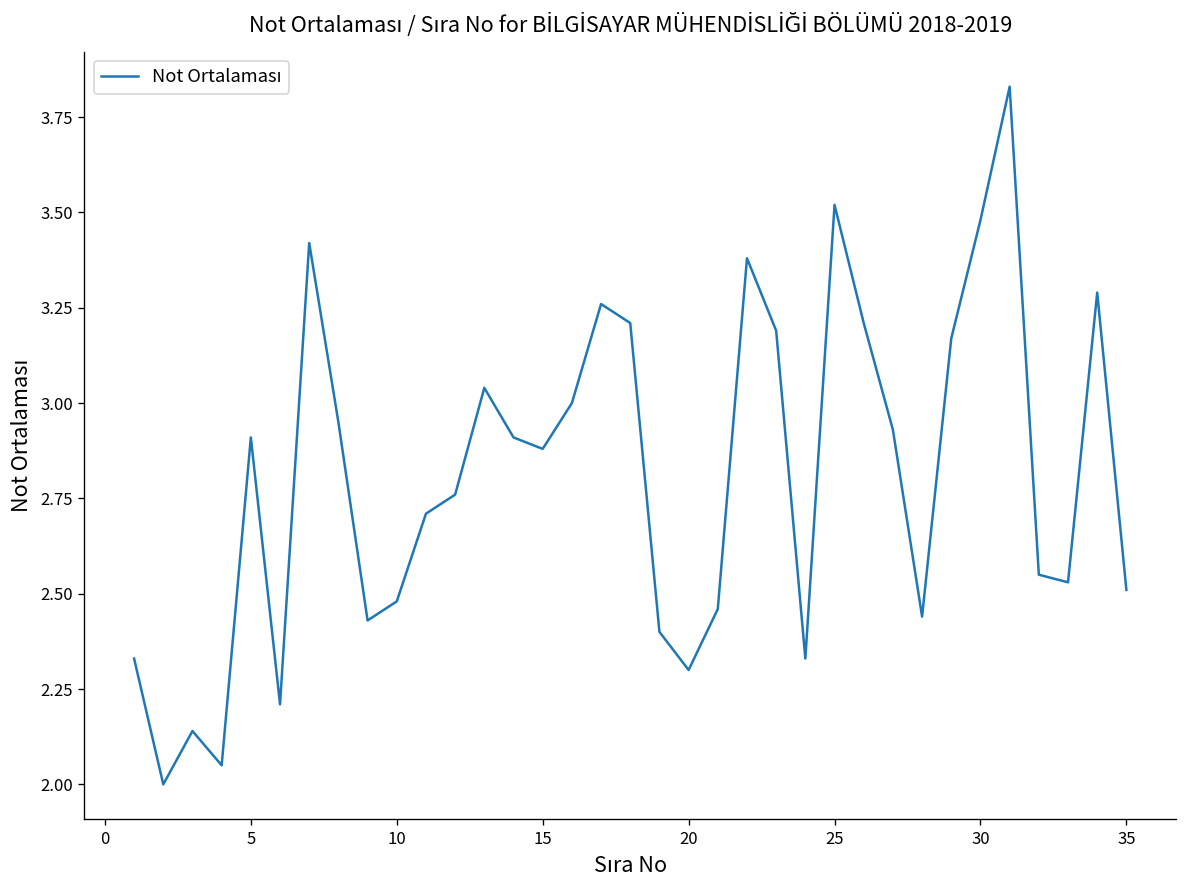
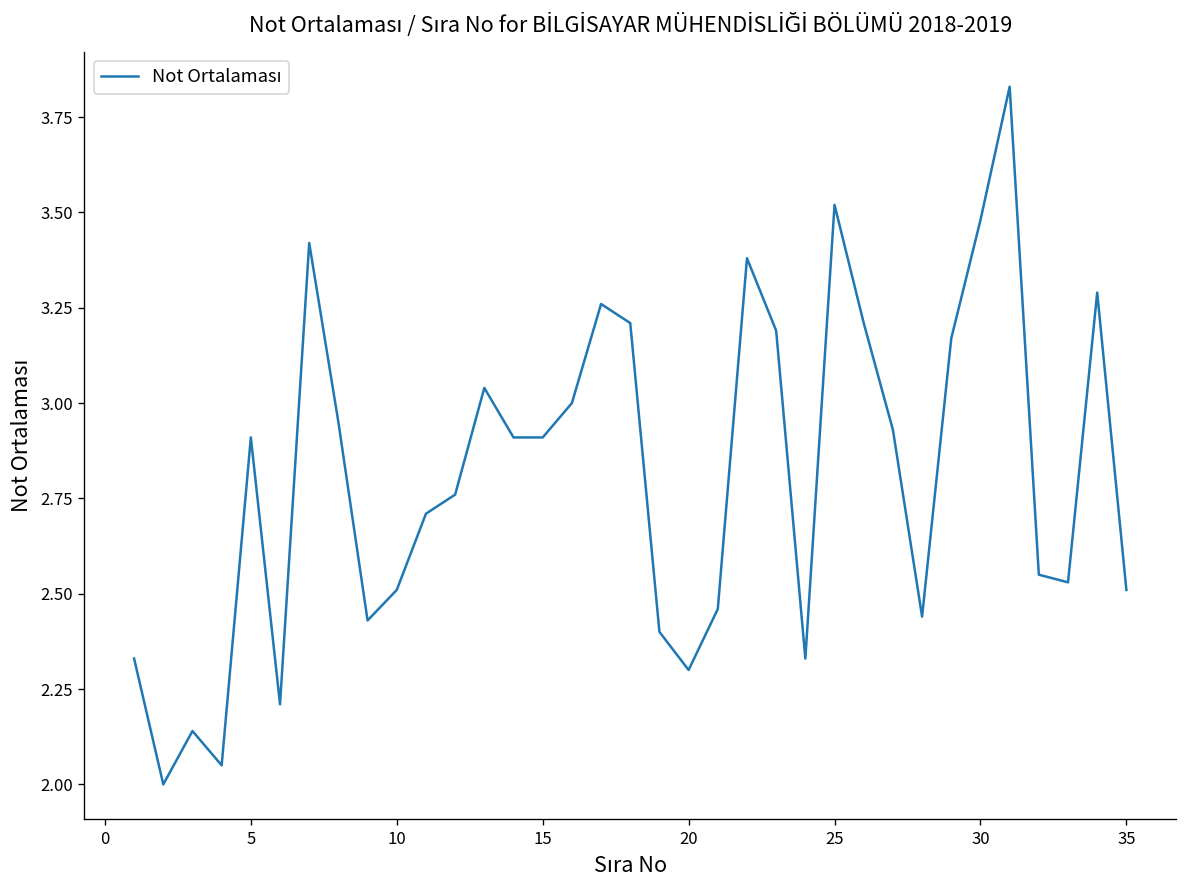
  {
    "5": 2.91,
-   "10": 2.48,
-   "15": 2.88,
+   "10": 2.51,
+   "15": 2.91,
    "20": 2.30,
    "25": 3.52,
    "30": 3.48,
    "35": 2.51
  }
